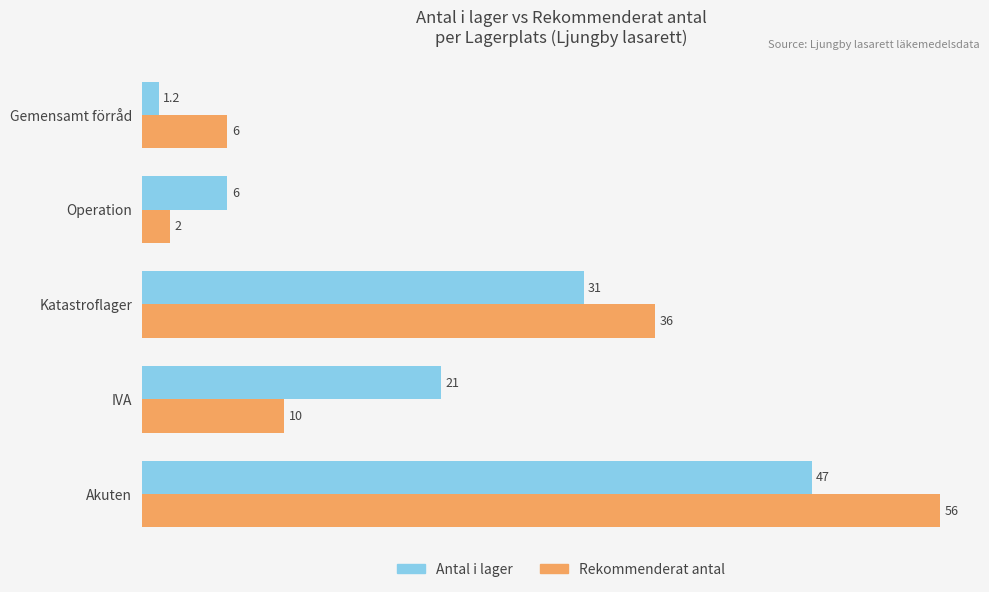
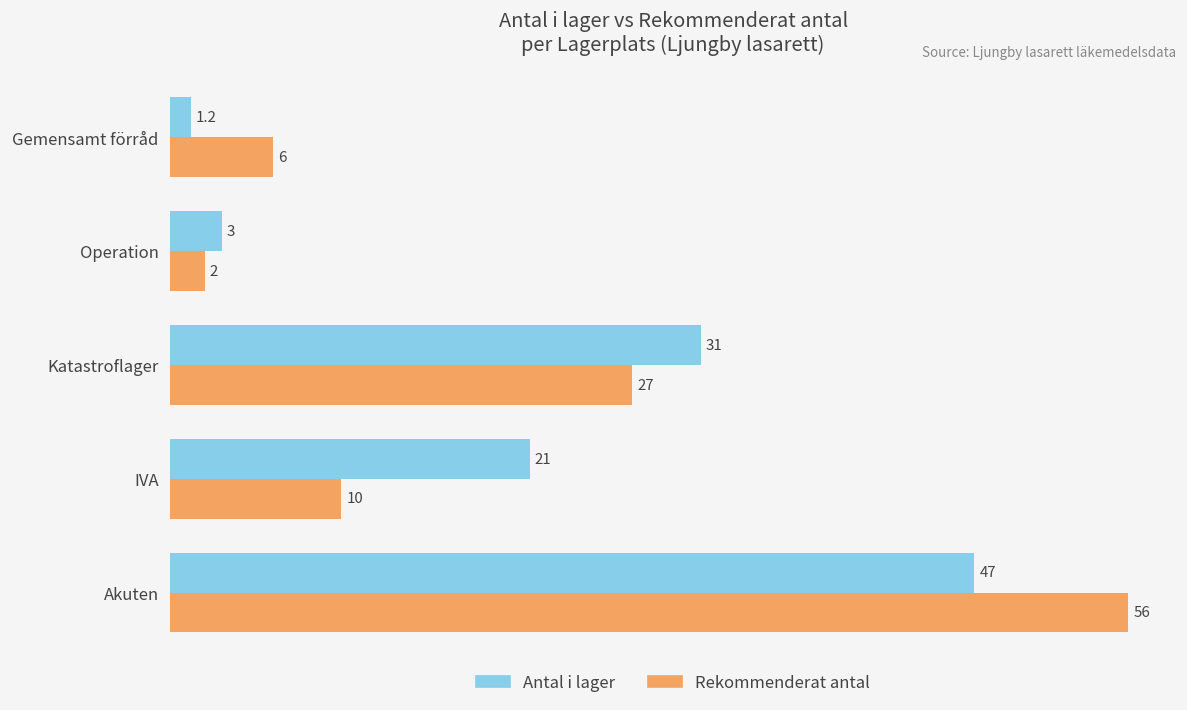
  {
    "Antal i lager": {
      "Gemensamt förråd": 1.2,
-     "Operation": 6,
+     "Operation": 3,
      "Katastroflager": 31,
      "IVA": 21,
      "Akuten": 47
    },
    "Rekommenderat antal": {
      "Gemensamt förråd": 6,
      "Operation": 2,
-     "Katastroflager": 36,
+     "Katastroflager": 27,
      "IVA": 10,
      "Akuten": 56
    }
  }
